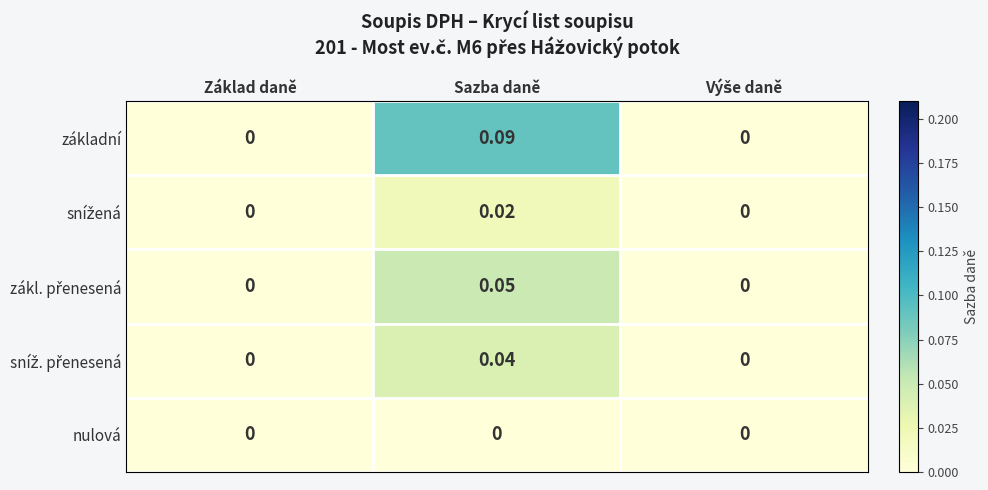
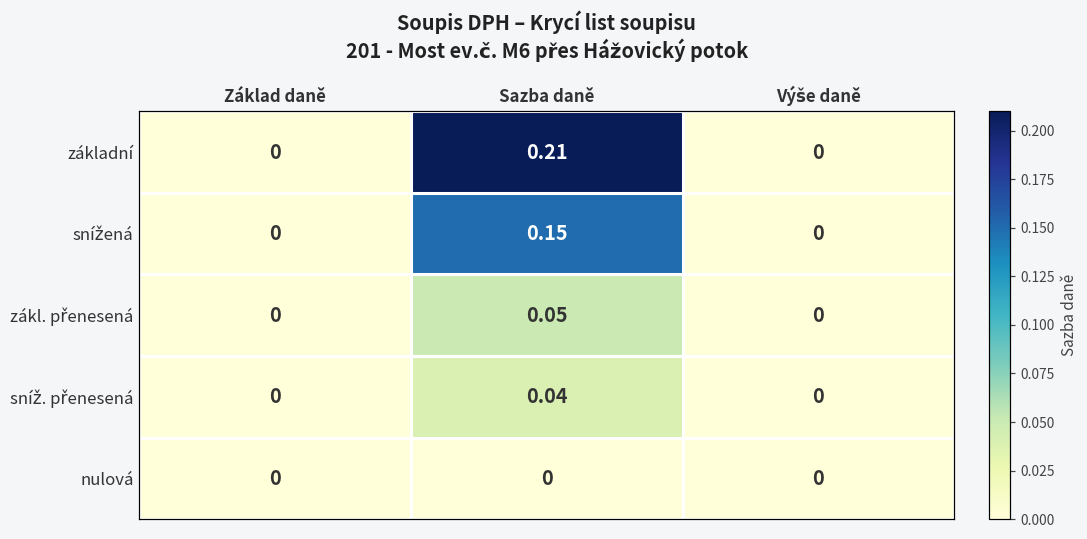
  {
    "základní": {
      "Základ daně": 0,
-     "Sazba daně": 0.09,
+     "Sazba daně": 0.21,
      "Výše daně": 0
    },
    "snížená": {
      "Základ daně": 0,
-     "Sazba daně": 0.02,
+     "Sazba daně": 0.15,
      "Výše daně": 0
    },
    "zákl. přenesená": {
      "Základ daně": 0,
      "Sazba daně": 0.05,
      "Výše daně": 0
    },
    "sníž. přenesená": {
      "Základ daně": 0,
      "Sazba daně": 0.04,
      "Výše daně": 0
    },
    "nulová": {
      "Základ daně": 0,
      "Sazba daně": 0,
      "Výše daně": 0
    }
  }
